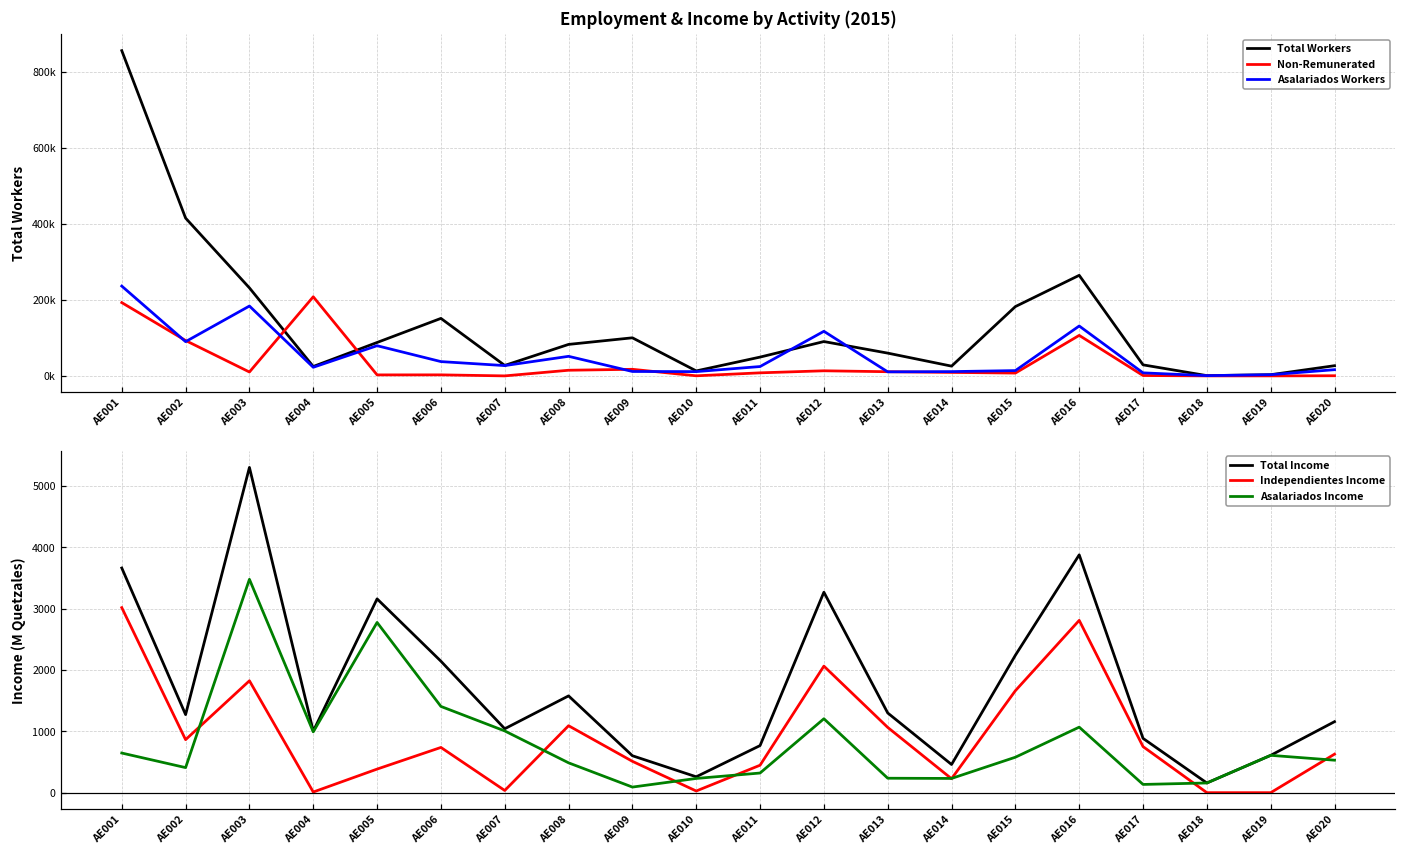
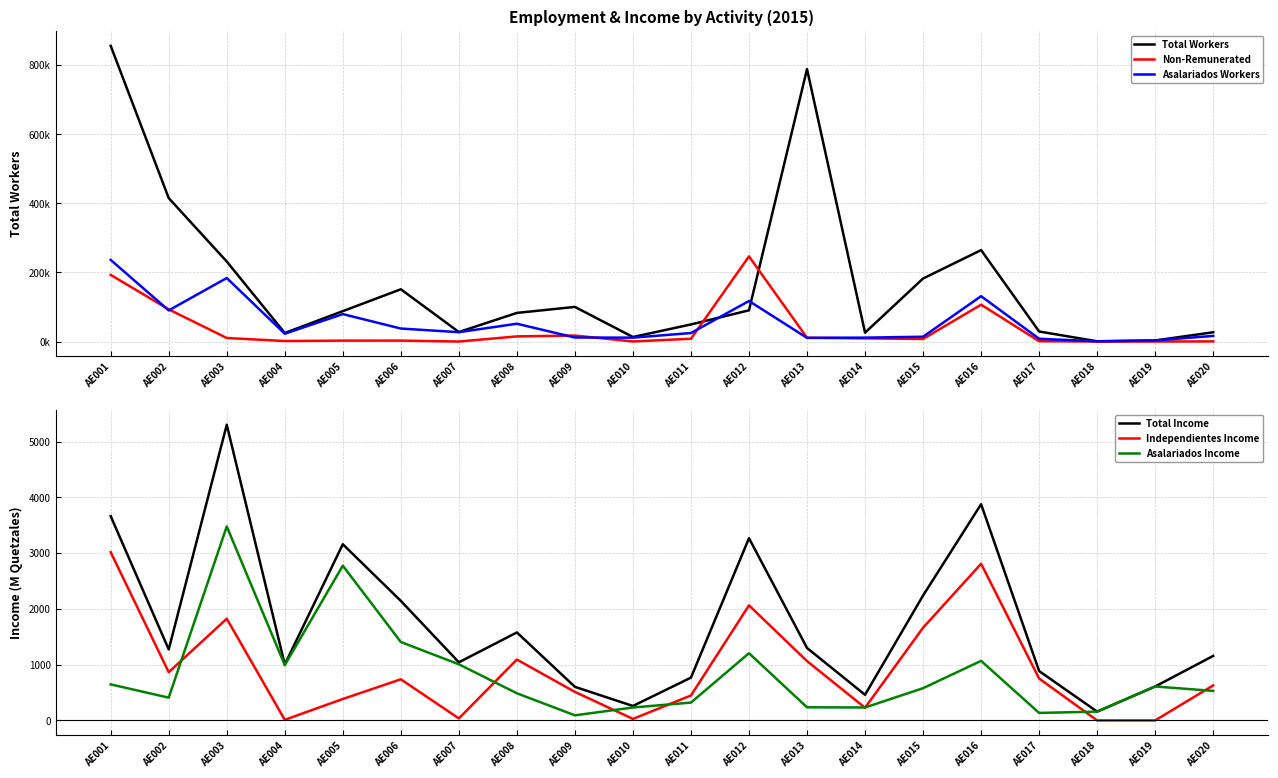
  {
    "Employment & Income by Activity (2015)": {
      "Total Workers": {
        "AE001": 860000,
        "AE002": 420000,
        "AE003": 230000,
        "AE005": 90000,
        "AE006": 150000,
        "AE008": 80000,
        "AE009": 100000,
        "AE011": 50000,
        "AE012": 90000,
-       "AE013": 60000,
+       "AE013": 790000,
        "AE014": 30000,
        "AE015": 180000,
        "AE016": 260000,
        "AE017": 30000,
        "AE020": 30000
      },
      "Non-Remunerated": {
        "AE001": 190000,
        "AE003": 10000,
-       "AE004": 210000,
+       "AE004": 0,
        "AE005": 0,
        "AE006": 0,
        "AE007": 0,
        "AE008": 10000,
        "AE010": 0,
        "AE011": 10000,
-       "AE012": 10000,
+       "AE012": 250000,
        "AE016": 110000,
        "AE020": 0
      },
      "Asalariados Workers": {
        "AE001": 240000,
        "AE003": 180000,
        "AE005": 80000,
        "AE006": 40000,
        "AE008": 50000,
        "AE011": 20000,
        "AE012": 120000,
        "AE016": 130000,
        "AE020": 20000
      }
    }
  }
